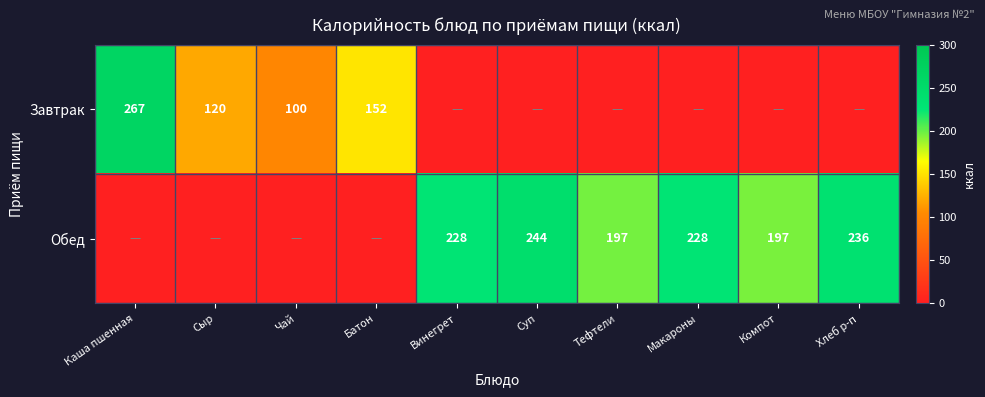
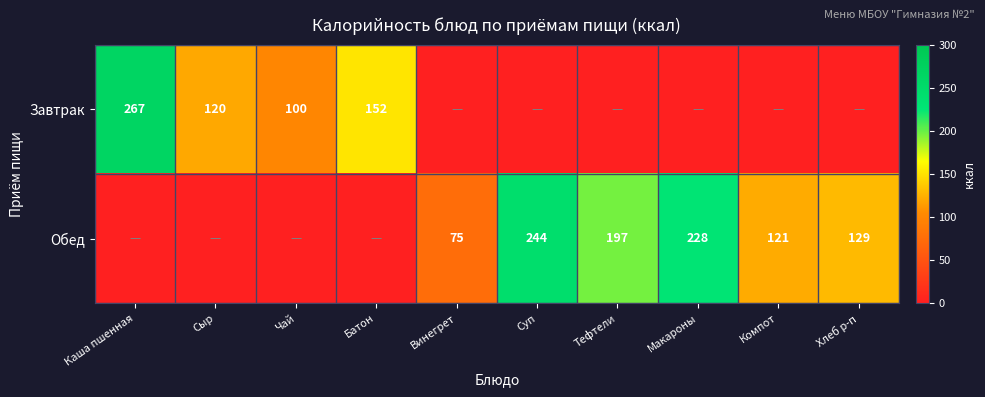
  {
    "Завтрак": {
      "Каша пшенная": 267,
      "Сыр": 120,
      "Чай": 100,
      "Батон": 152
    },
    "Обед": {
-     "Винегрет": 228,
+     "Винегрет": 75,
      "Суп": 244,
      "Тефтели": 197,
      "Макароны": 228,
-     "Компот": 197,
-     "Хлеб р-п": 236
+     "Компот": 121,
+     "Хлеб р-п": 129
    }
  }
